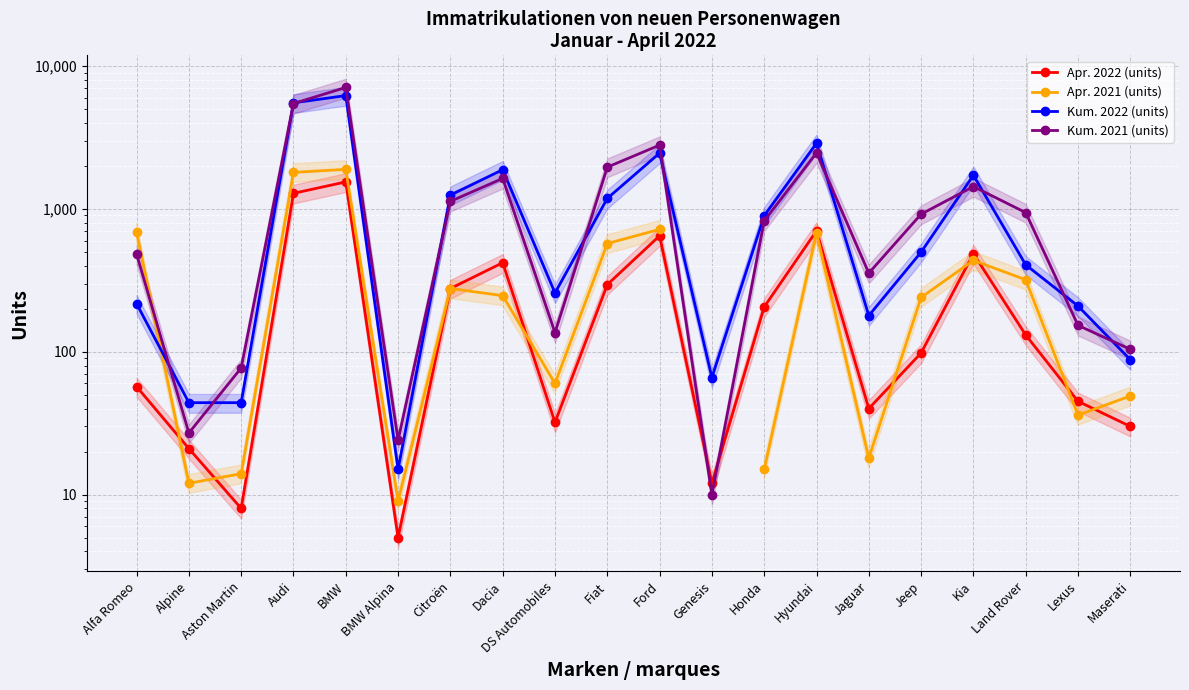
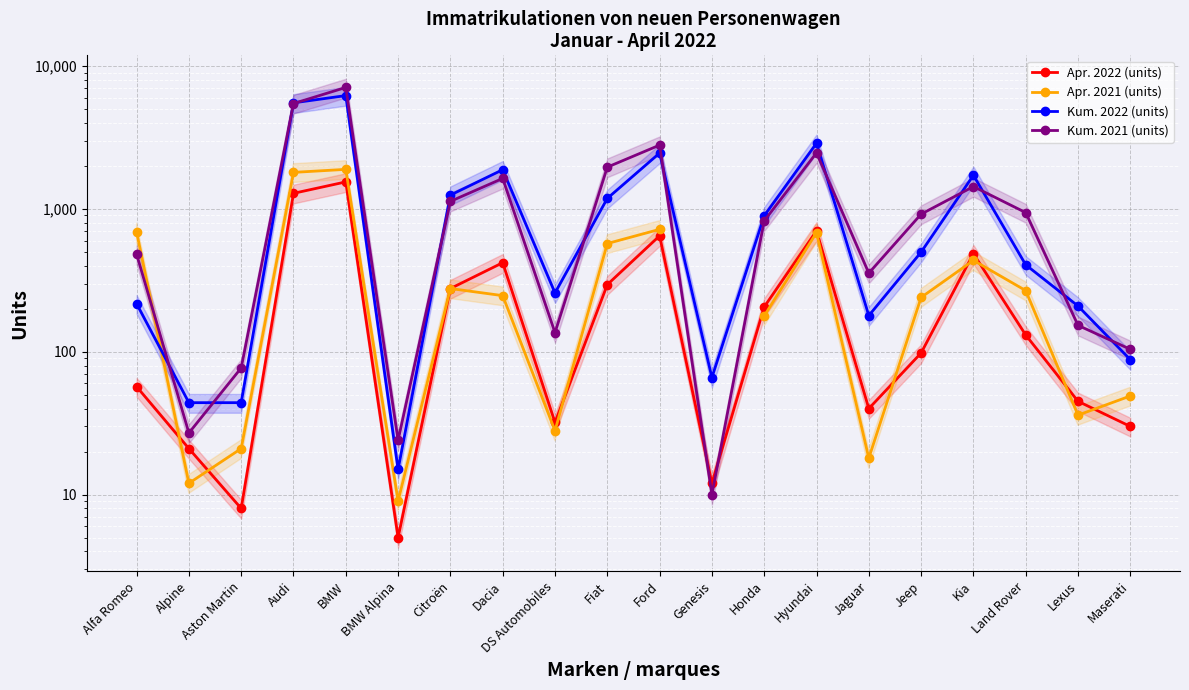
  {
    "Apr. 2021 (units)": {
      "Alfa Romeo": "700",
      "Alpine": "12",
-     "Aston Martin": "14",
+     "Aston Martin": "21",
      "Audi": "1,800",
      "BMW": "1,900",
      "BMW Alpina": "9",
      "Dacia": "250",
-     "DS Automobiles": "60",
+     "DS Automobiles": "28",
      "Fiat": "570",
-     "Honda": "15",
+     "Honda": "180",
      "Jaguar": "18",
      "Jeep": "240",
      "Kia": "440",
-     "Land Rover": "320",
+     "Land Rover": "270",
      "Lexus": "36",
      "Maserati": "49"
    }
  }
